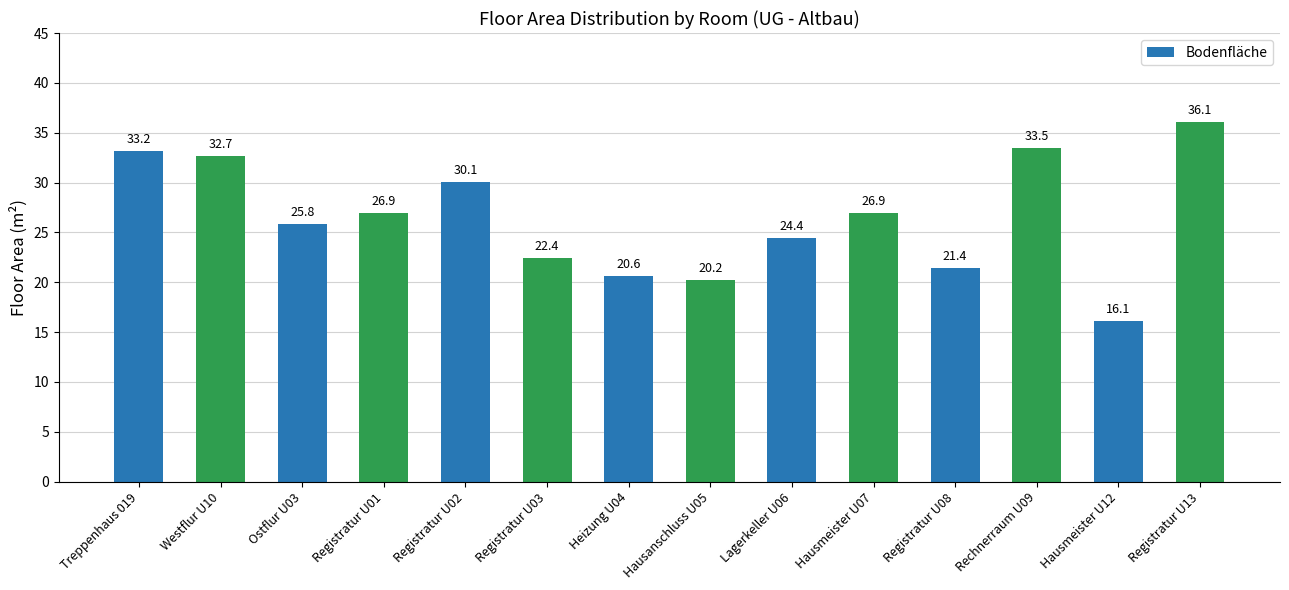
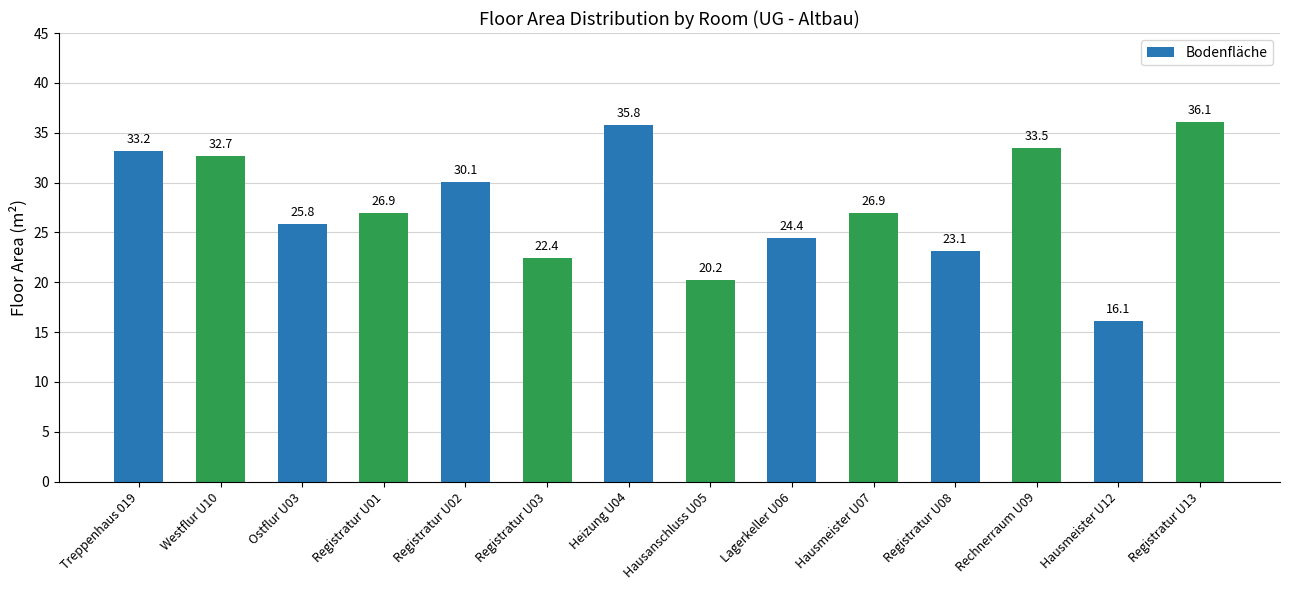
  {
    "Treppenhaus 019": 33.2,
    "Westflur U10": 32.7,
    "Ostflur U03": 25.8,
    "Registratur U01": 26.9,
    "Registratur U02": 30.1,
    "Registratur U03": 22.4,
-   "Heizung U04": 20.6,
+   "Heizung U04": 35.8,
    "Hausanschluss U05": 20.2,
    "Lagerkeller U06": 24.4,
    "Hausmeister U07": 26.9,
-   "Registratur U08": 21.4,
+   "Registratur U08": 23.1,
    "Rechnerraum U09": 33.5,
    "Hausmeister U12": 16.1,
    "Registratur U13": 36.1
  }
